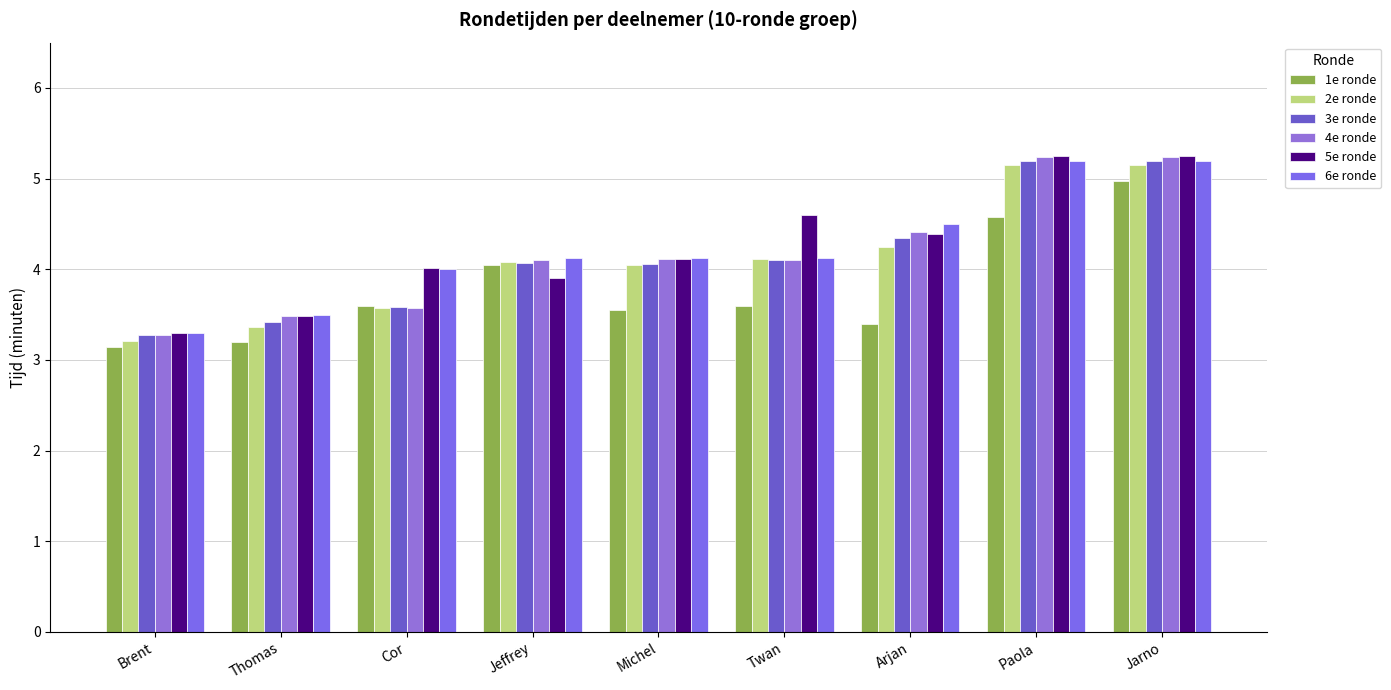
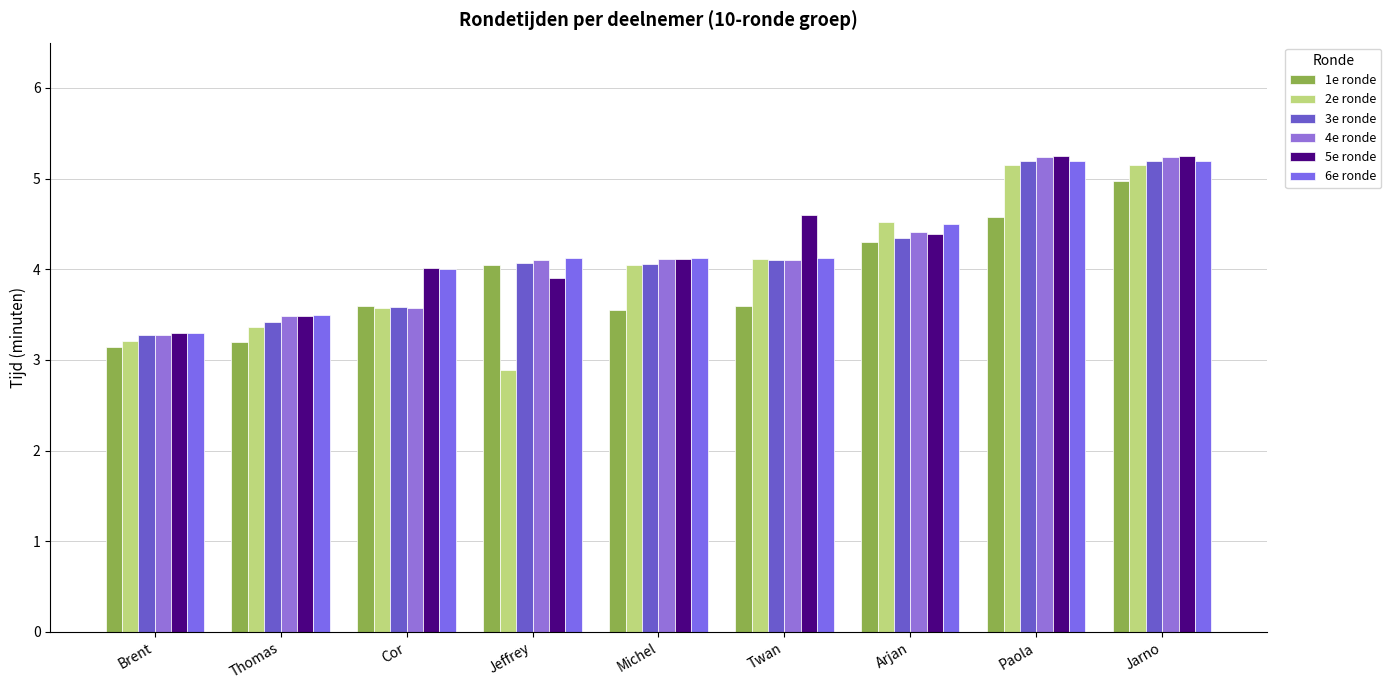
  {
    "1e ronde": {
      "Brent": 3.1,
      "Thomas": 3.2,
      "Cor": 3.6,
      "Jeffrey": 4.1,
      "Michel": 3.6,
      "Twan": 3.6,
-     "Arjan": 3.4,
+     "Arjan": 4.3,
      "Paola": 4.6,
      "Jarno": 5.0
    },
    "2e ronde": {
      "Brent": 3.2,
      "Thomas": 3.4,
      "Cor": 3.6,
-     "Jeffrey": 4.1,
+     "Jeffrey": 2.9,
      "Michel": 4.1,
      "Twan": 4.1,
-     "Arjan": 4.3,
+     "Arjan": 4.5,
      "Paola": 5.2,
      "Jarno": 5.2
    },
    "5e ronde": {
      "Brent": 3.3,
      "Thomas": 3.5,
      "Cor": 4.0,
      "Jeffrey": 3.9,
      "Michel": 4.1,
      "Twan": 4.6,
      "Arjan": 4.4,
      "Paola": 5.3,
      "Jarno": 5.3
    }
  }
